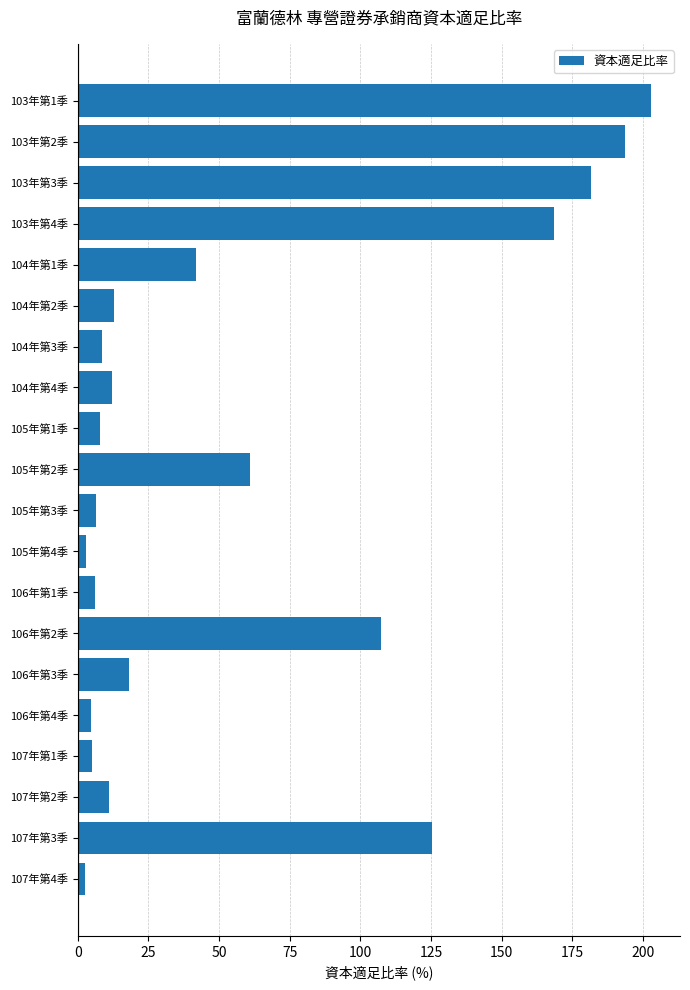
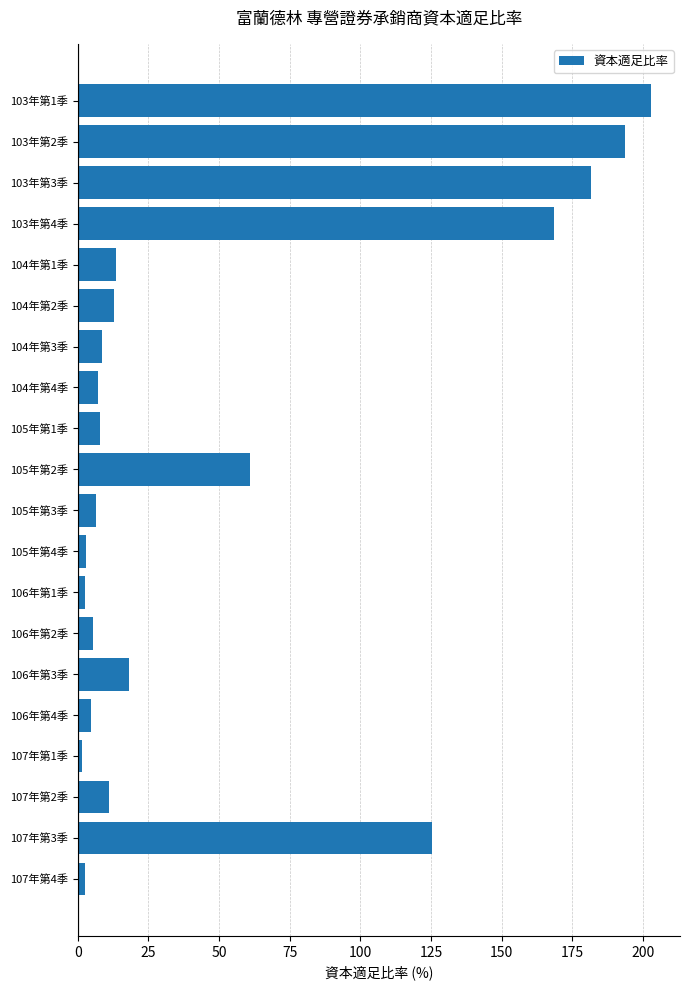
  {
    "103年第1季": 203,
    "103年第2季": 194,
    "103年第3季": 182,
    "103年第4季": 169,
-   "104年第1季": 42,
+   "104年第1季": 14,
    "104年第2季": 13,
    "104年第3季": 8,
-   "104年第4季": 12,
+   "104年第4季": 7,
    "105年第1季": 8,
    "105年第2季": 61,
    "105年第3季": 7,
    "105年第4季": 3,
-   "106年第1季": 6,
-   "106年第2季": 107,
+   "106年第1季": 3,
+   "106年第2季": 6,
    "106年第3季": 18,
    "106年第4季": 5,
-   "107年第1季": 5,
+   "107年第1季": 2,
    "107年第2季": 11,
    "107年第3季": 126,
    "107年第4季": 3
  }
